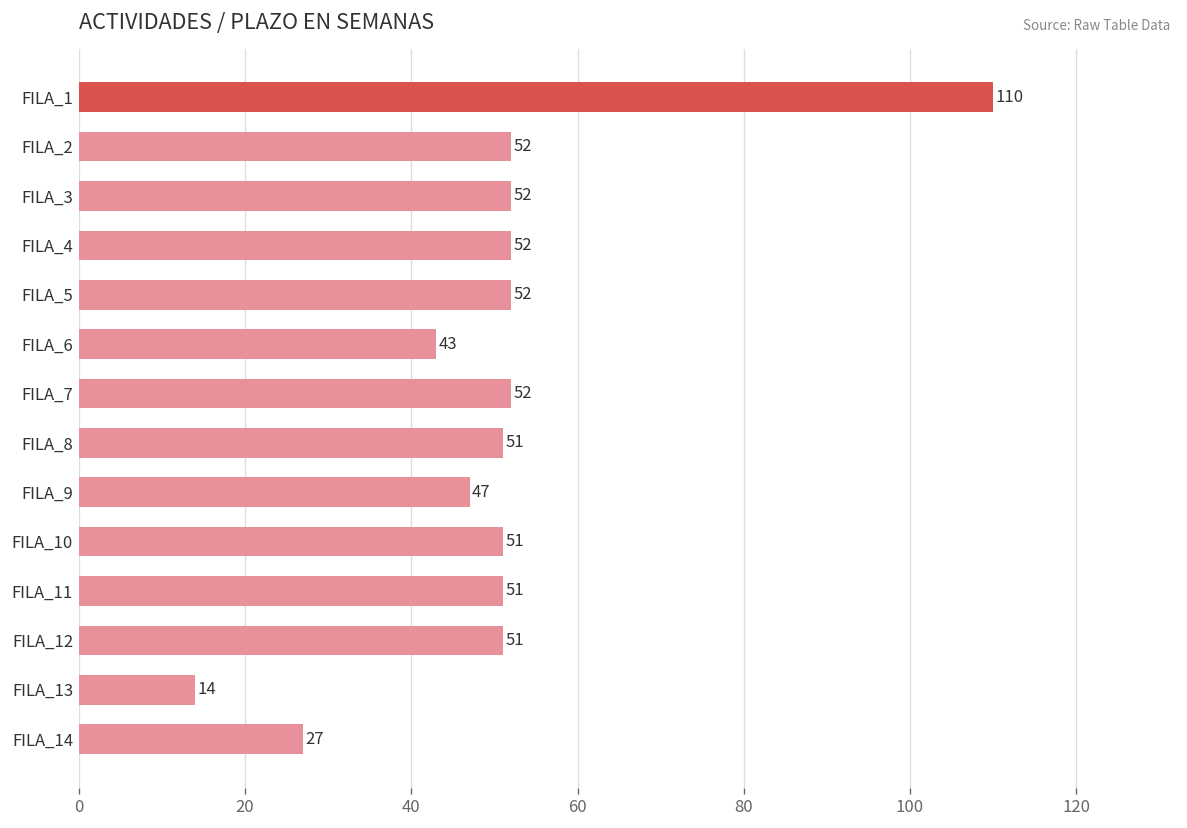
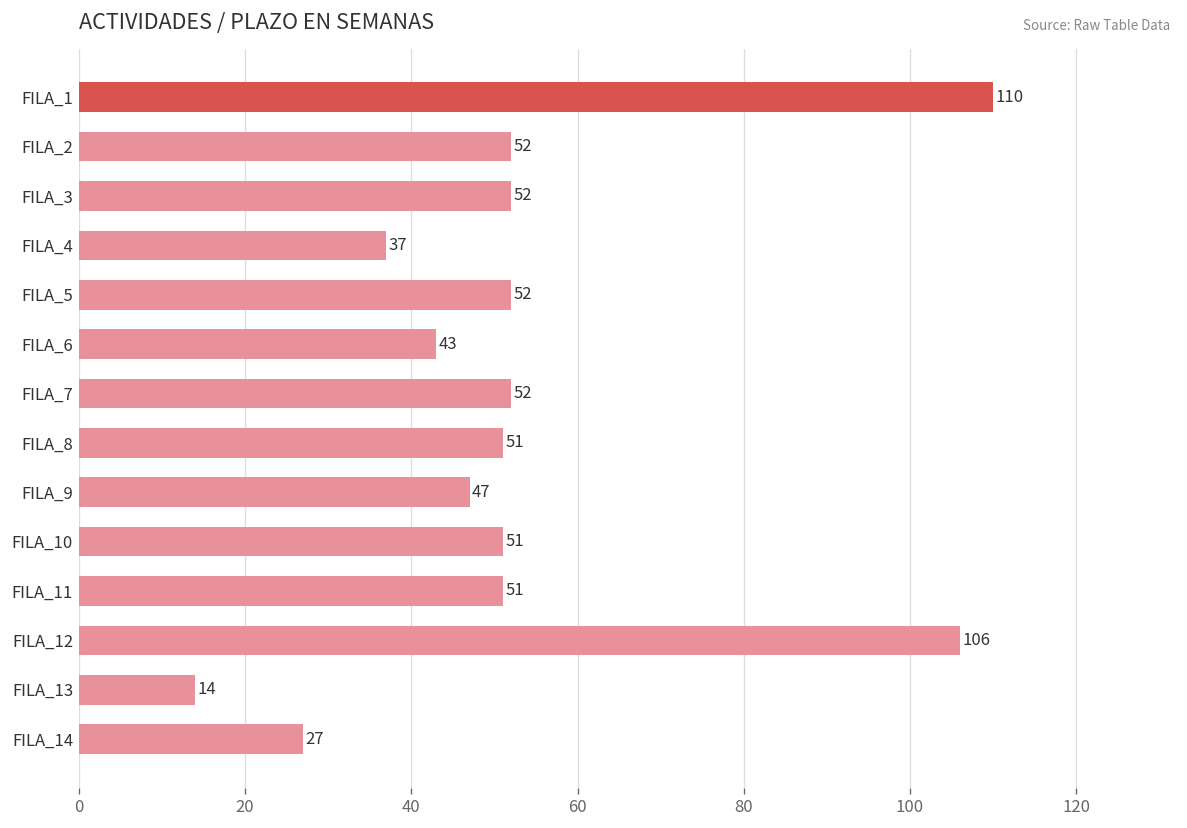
  {
    "FILA_1": 110,
    "FILA_2": 52,
    "FILA_3": 52,
-   "FILA_4": 52,
+   "FILA_4": 37,
    "FILA_5": 52,
    "FILA_6": 43,
    "FILA_7": 52,
    "FILA_8": 51,
    "FILA_9": 47,
    "FILA_10": 51,
    "FILA_11": 51,
-   "FILA_12": 51,
+   "FILA_12": 106,
    "FILA_13": 14,
    "FILA_14": 27
  }
